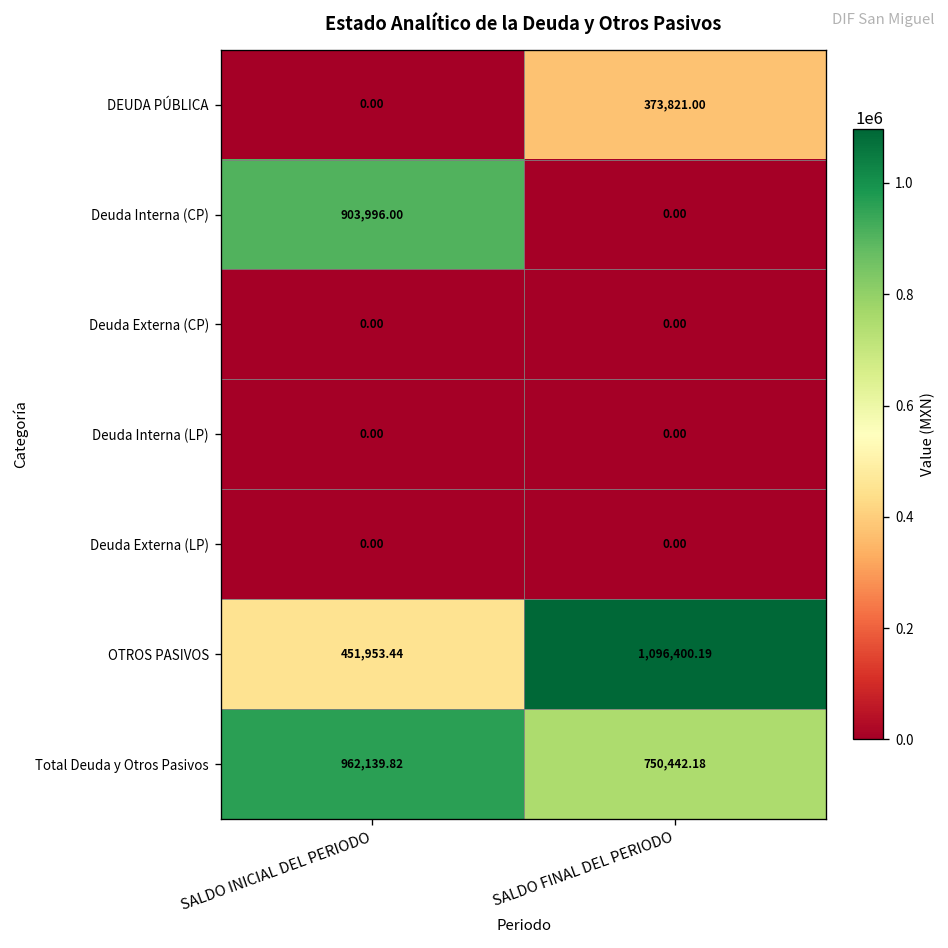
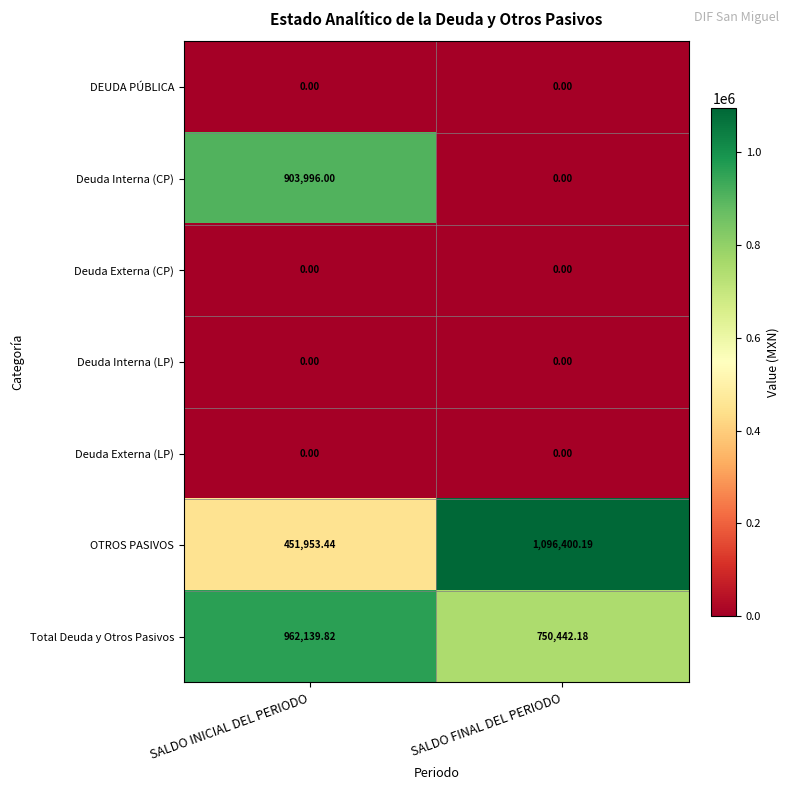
  {
    "DEUDA PÚBLICA": {
      "SALDO INICIAL DEL PERIODO": "0.00",
-     "SALDO FINAL DEL PERIODO": "373,821.00"
+     "SALDO FINAL DEL PERIODO": "0.00"
    },
    "Deuda Interna (CP)": {
      "SALDO INICIAL DEL PERIODO": "903,996.00",
      "SALDO FINAL DEL PERIODO": "0.00"
    },
    "Deuda Externa (CP)": {
      "SALDO INICIAL DEL PERIODO": "0.00",
      "SALDO FINAL DEL PERIODO": "0.00"
    },
    "Deuda Interna (LP)": {
      "SALDO INICIAL DEL PERIODO": "0.00",
      "SALDO FINAL DEL PERIODO": "0.00"
    },
    "Deuda Externa (LP)": {
      "SALDO INICIAL DEL PERIODO": "0.00",
      "SALDO FINAL DEL PERIODO": "0.00"
    },
    "OTROS PASIVOS": {
      "SALDO INICIAL DEL PERIODO": "451,953.44",
      "SALDO FINAL DEL PERIODO": "1,096,400.19"
    },
    "Total Deuda y Otros Pasivos": {
      "SALDO INICIAL DEL PERIODO": "962,139.82",
      "SALDO FINAL DEL PERIODO": "750,442.18"
    }
  }
